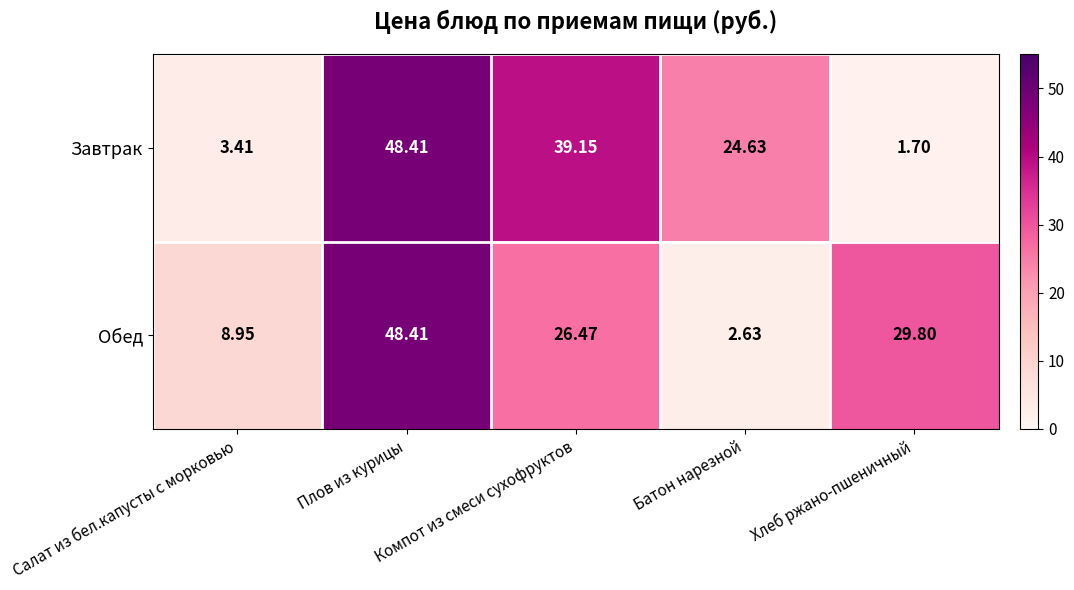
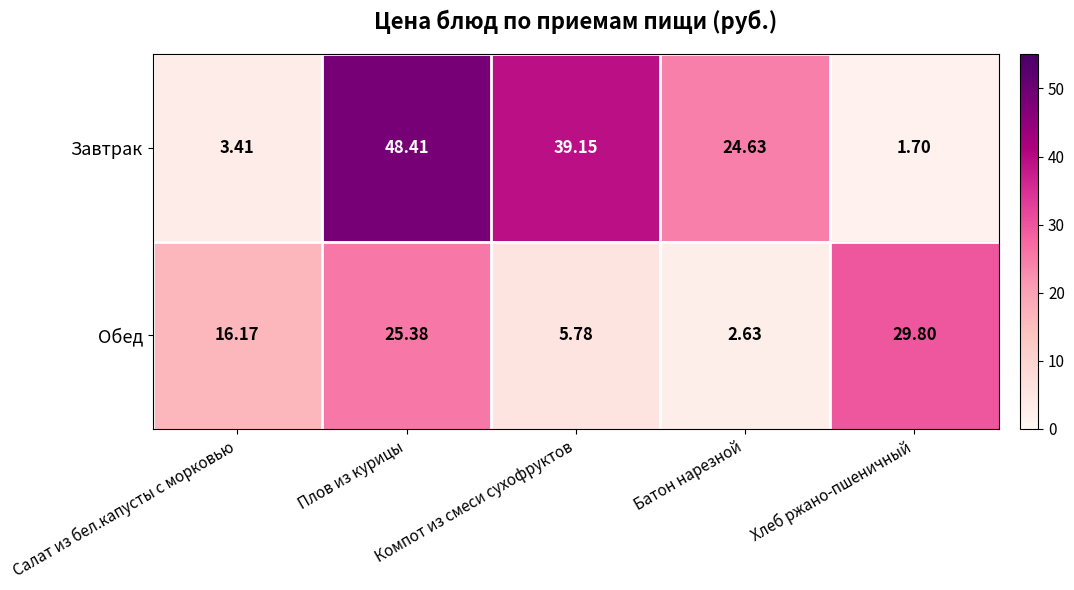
  {
    "Завтрак": {
      "Салат из бел.капусты с морковью": 3.41,
      "Плов из курицы": 48.41,
      "Компот из смеси сухофруктов": 39.15,
      "Батон нарезной": 24.63,
      "Хлеб ржано-пшеничный": 1.70
    },
    "Обед": {
-     "Салат из бел.капусты с морковью": 8.95,
-     "Плов из курицы": 48.41,
-     "Компот из смеси сухофруктов": 26.47,
+     "Салат из бел.капусты с морковью": 16.17,
+     "Плов из курицы": 25.38,
+     "Компот из смеси сухофруктов": 5.78,
      "Батон нарезной": 2.63,
      "Хлеб ржано-пшеничный": 29.80
    }
  }
